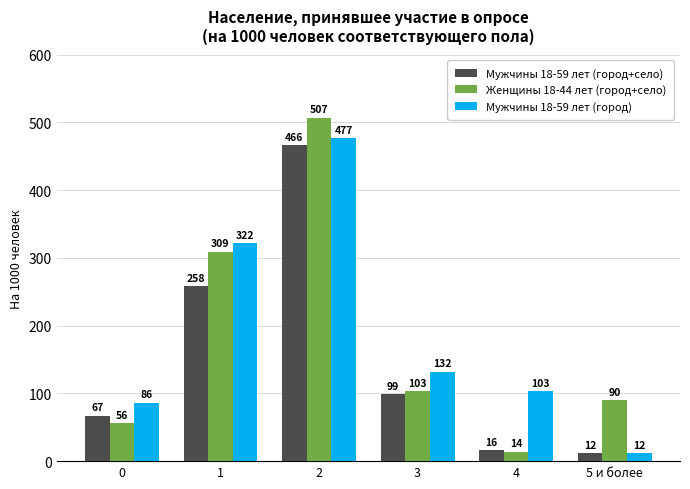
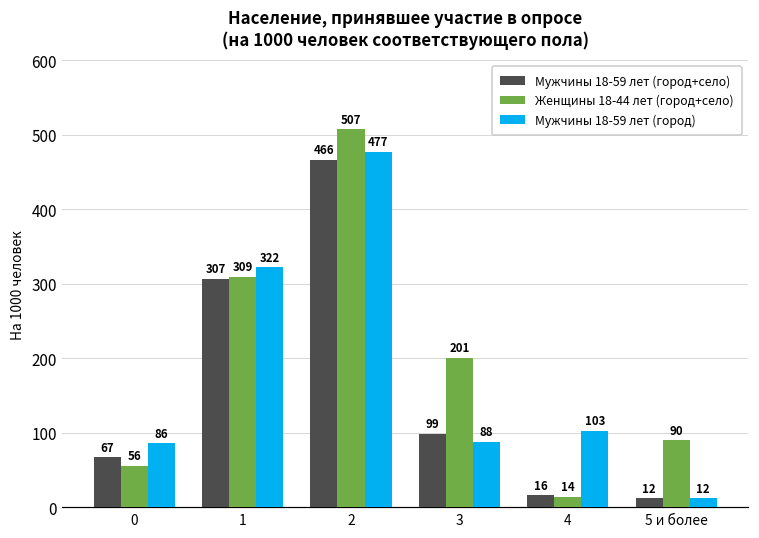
  {
    "Мужчины 18-59 лет (город+село)": {
      "0": 67,
-     "1": 258,
+     "1": 307,
      "2": 466,
      "3": 99,
      "4": 16,
      "5 и более": 12
    },
    "Женщины 18-44 лет (город+село)": {
      "0": 56,
      "1": 309,
      "2": 507,
-     "3": 103,
+     "3": 201,
      "4": 14,
      "5 и более": 90
    },
    "Мужчины 18-59 лет (город)": {
      "0": 86,
      "1": 322,
      "2": 477,
-     "3": 132,
+     "3": 88,
      "4": 103,
      "5 и более": 12
    }
  }
